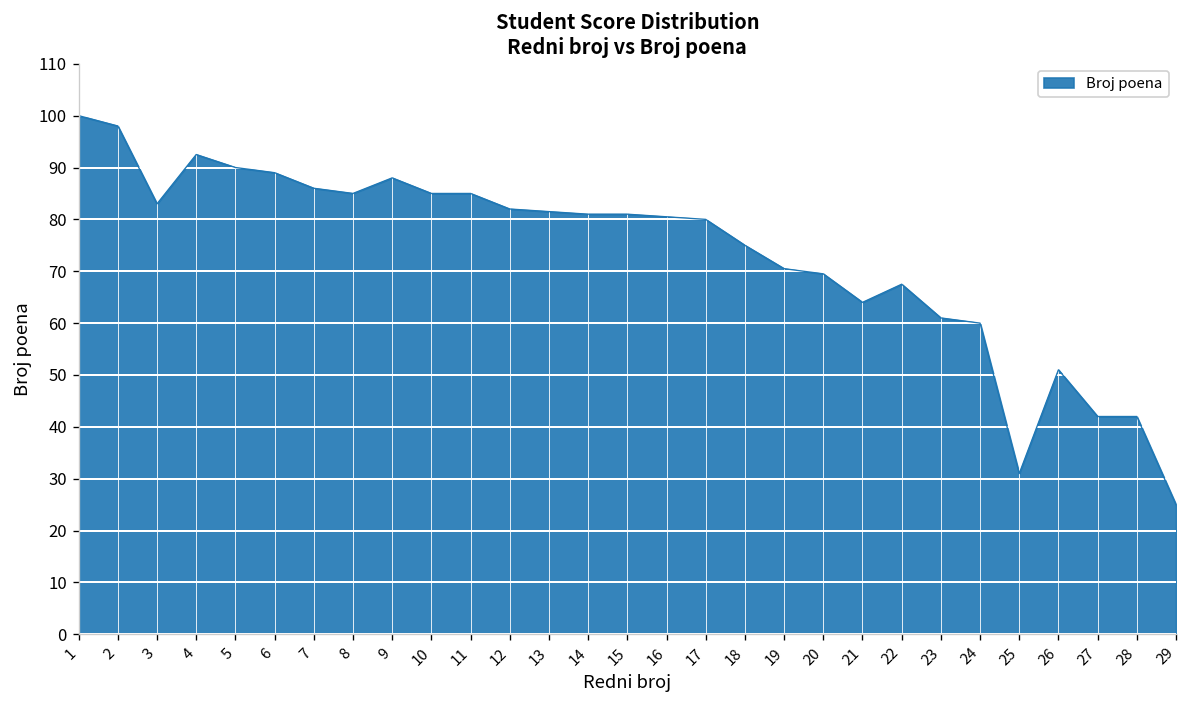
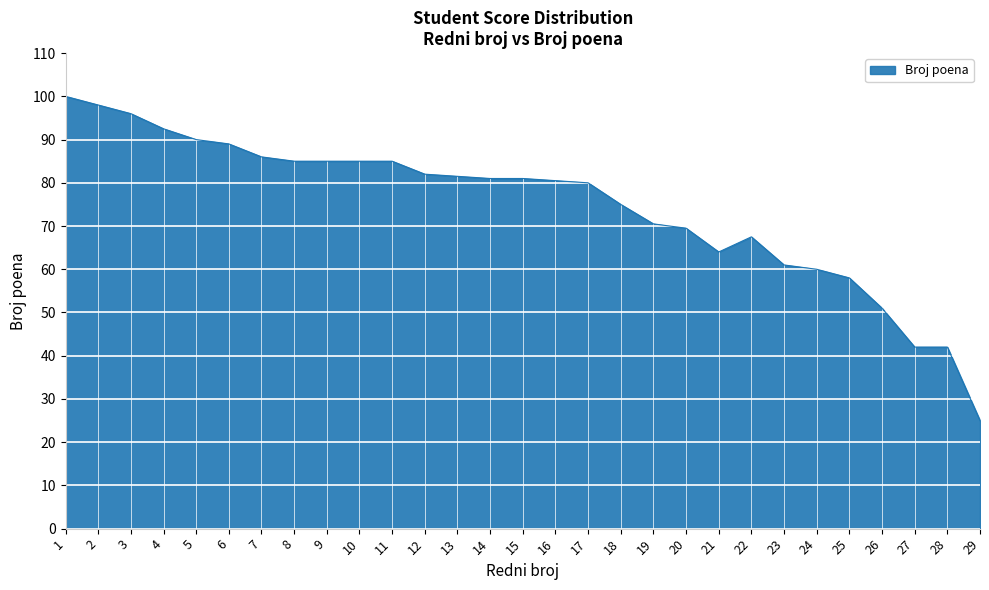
  {
    "1": 100,
    "2": 98,
-   "3": 83,
+   "3": 96,
    "4": 93,
    "5": 90,
    "6": 89,
    "7": 86,
    "8": 85,
-   "9": 88,
+   "9": 85,
    "10": 85,
    "11": 85,
    "12": 82,
    "13": 82,
    "14": 81,
    "15": 81,
    "16": 81,
    "17": 80,
    "18": 75,
    "19": 71,
    "20": 70,
    "21": 64,
    "22": 68,
    "23": 61,
    "24": 60,
-   "25": 31,
+   "25": 58,
    "26": 51,
    "27": 42,
    "28": 42,
    "29": 25
  }
